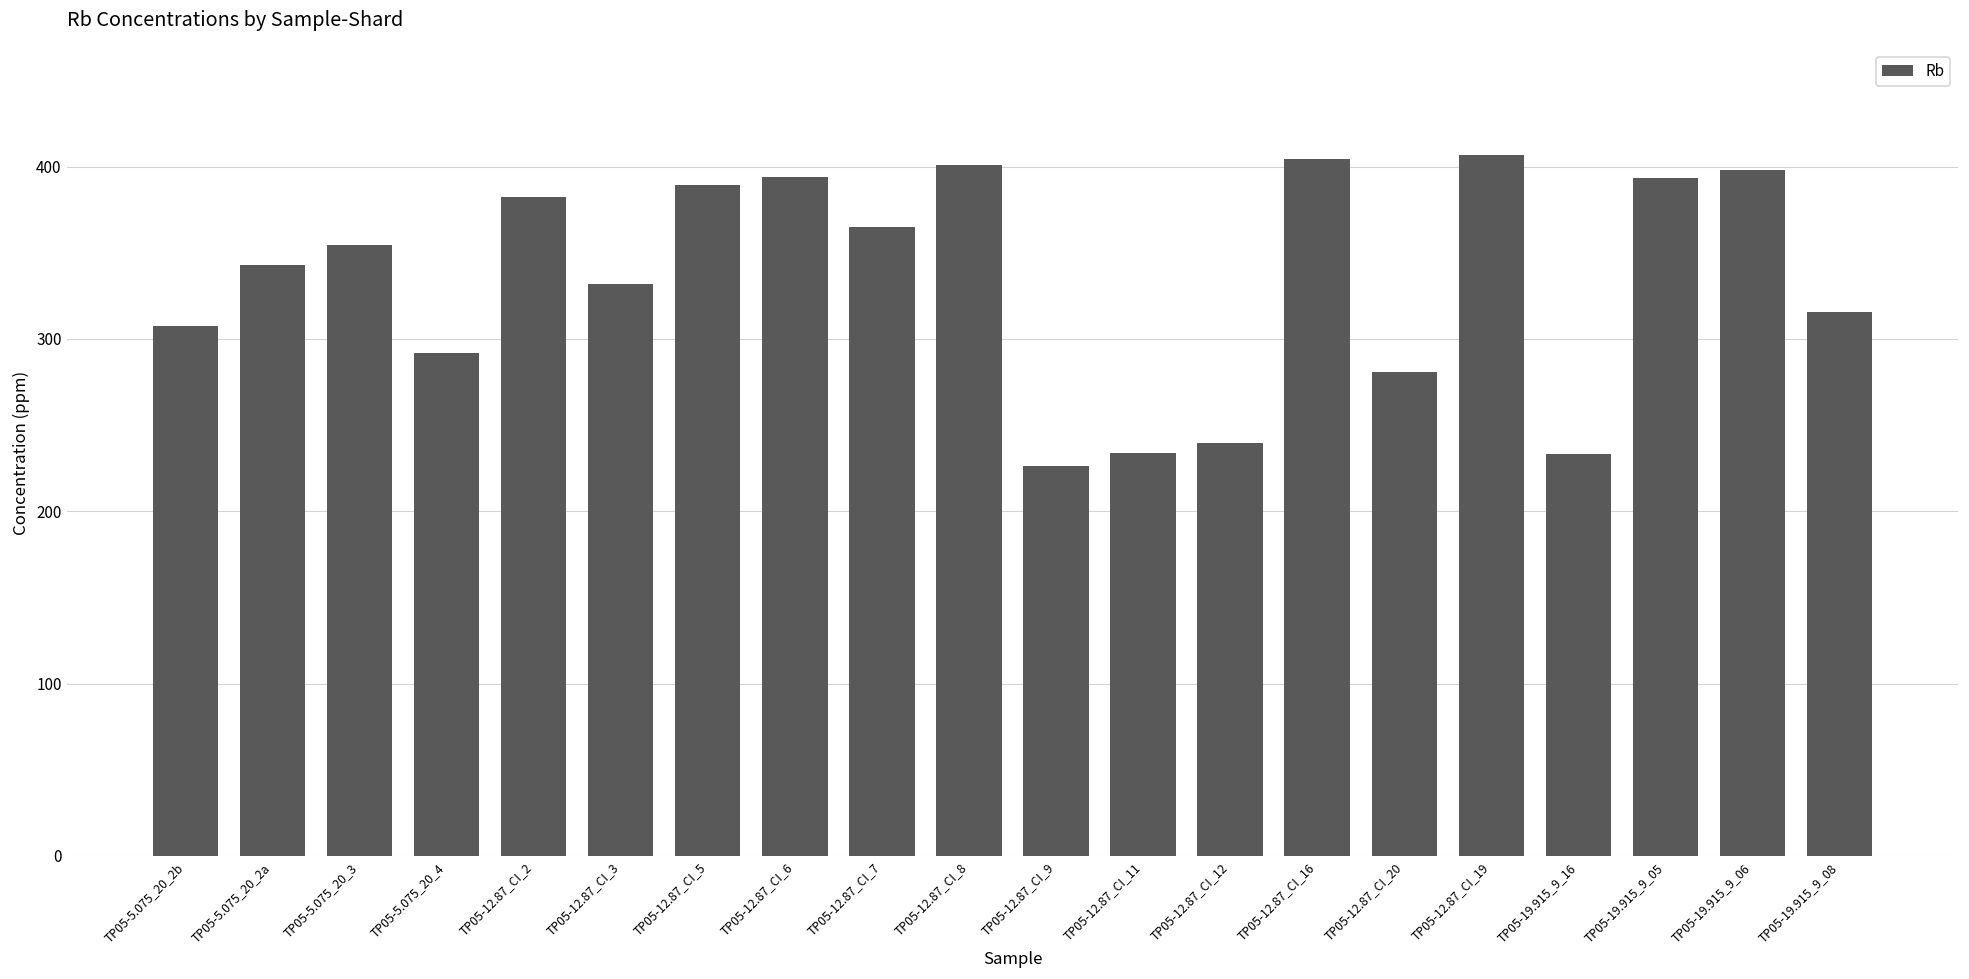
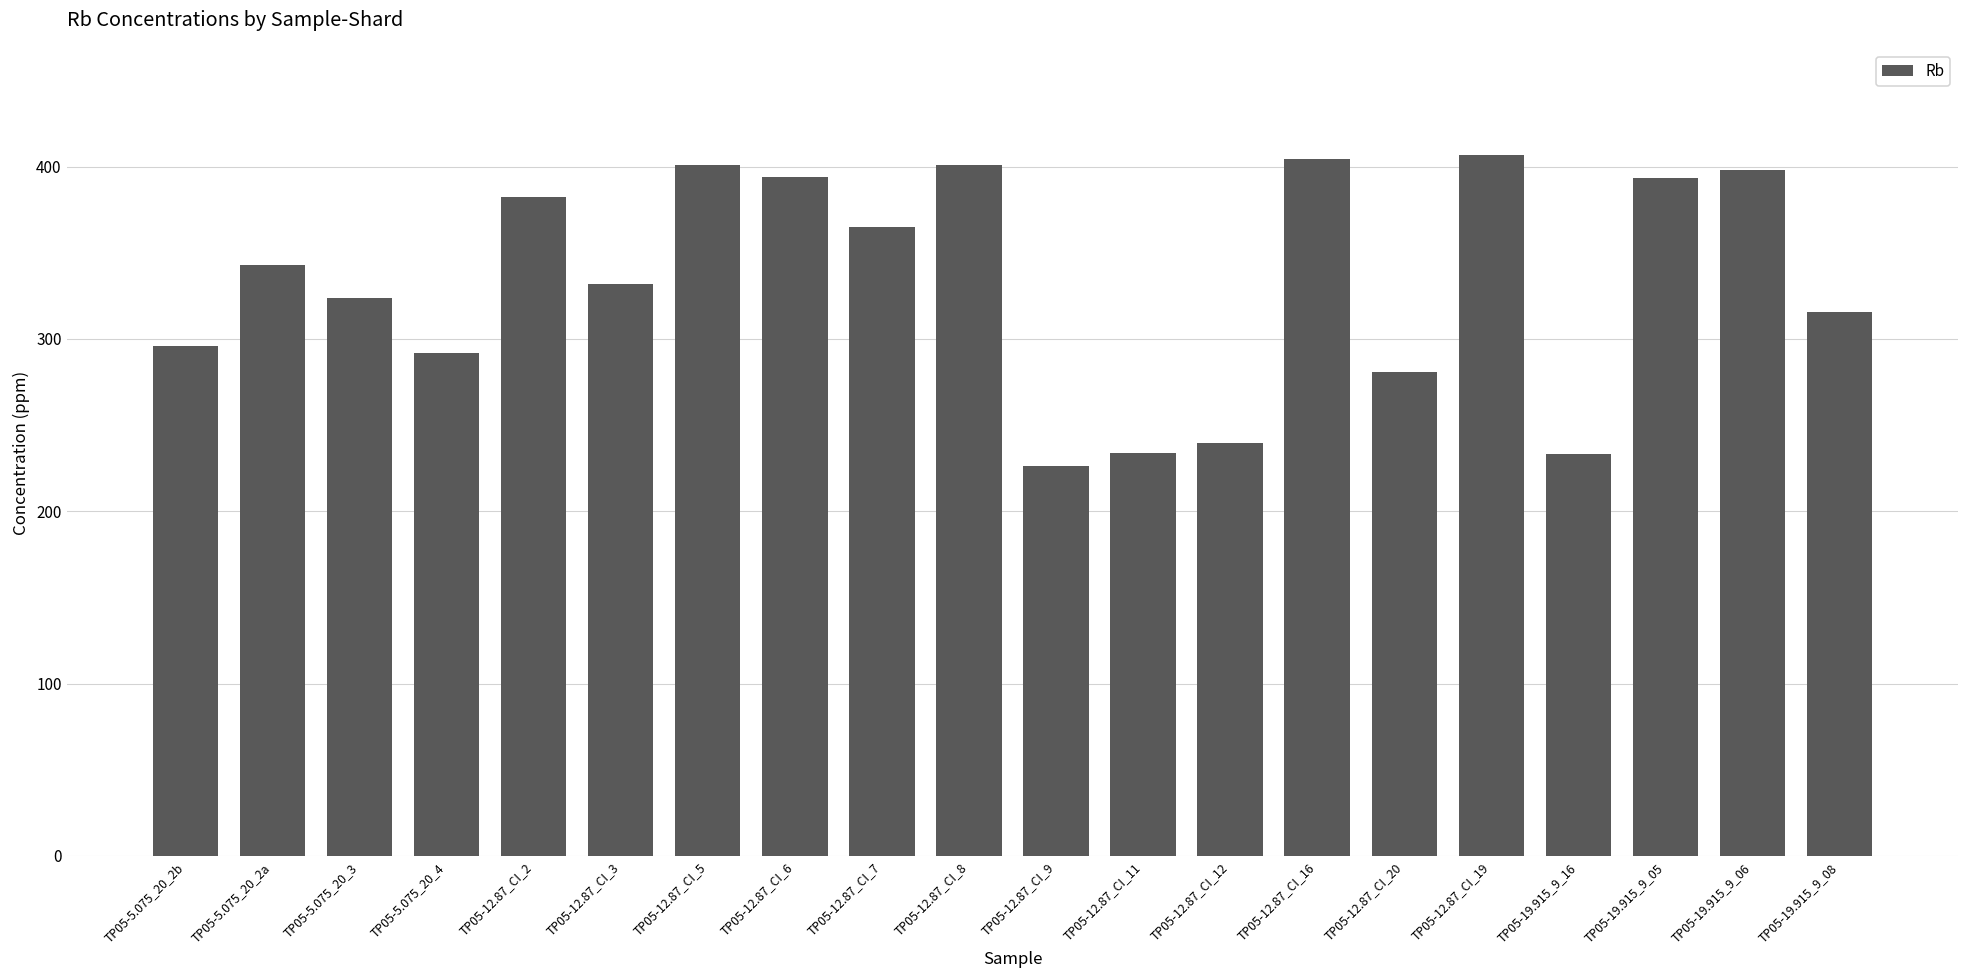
  {
-   "TP05-5.075_20_2b": 308,
+   "TP05-5.075_20_2b": 296,
    "TP05-5.075_20_2a": 343,
-   "TP05-5.075_20_3": 354,
+   "TP05-5.075_20_3": 324,
    "TP05-5.075_20_4": 292,
    "TP05-12.87_CI_2": 382,
    "TP05-12.87_CI_3": 332,
-   "TP05-12.87_CI_5": 389,
+   "TP05-12.87_CI_5": 401,
    "TP05-12.87_CI_6": 394,
    "TP05-12.87_CI_7": 365,
    "TP05-12.87_CI_8": 401,
    "TP05-12.87_CI_9": 226,
    "TP05-12.87_CI_11": 234,
    "TP05-12.87_CI_12": 239,
    "TP05-12.87_CI_16": 405,
    "TP05-12.87_CI_20": 281,
    "TP05-12.87_CI_19": 407,
    "TP05-19.915_9_16": 233,
    "TP05-19.915_9_05": 394,
    "TP05-19.915_9_06": 398,
    "TP05-19.915_9_08": 316
  }
